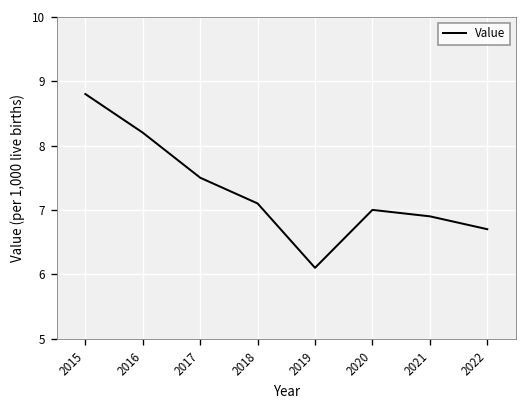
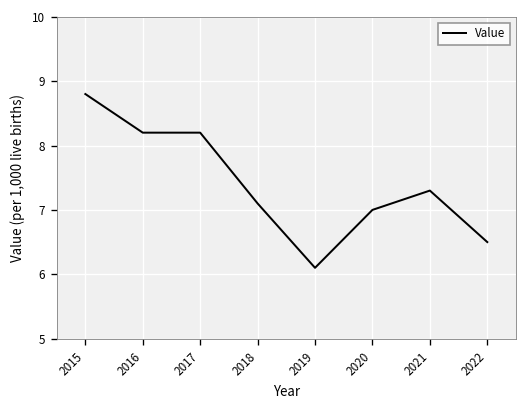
  {
    "2015": 8.8,
    "2016": 8.2,
-   "2017": 7.5,
+   "2017": 8.2,
    "2018": 7.1,
    "2019": 6.1,
    "2020": 7.0,
-   "2021": 6.9,
-   "2022": 6.7
+   "2021": 7.3,
+   "2022": 6.5
  }
